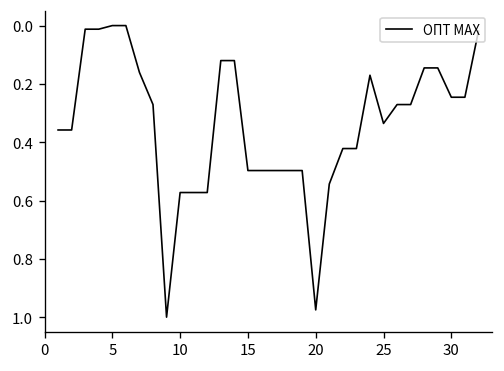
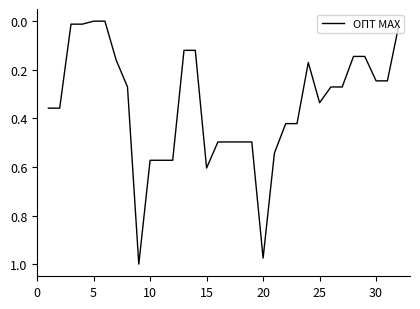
  {
    "5": 0.00,
    "10": 0.57,
-   "15": 0.50,
+   "15": 0.60,
    "20": 0.98,
    "25": 0.34,
    "30": 0.25
  }
